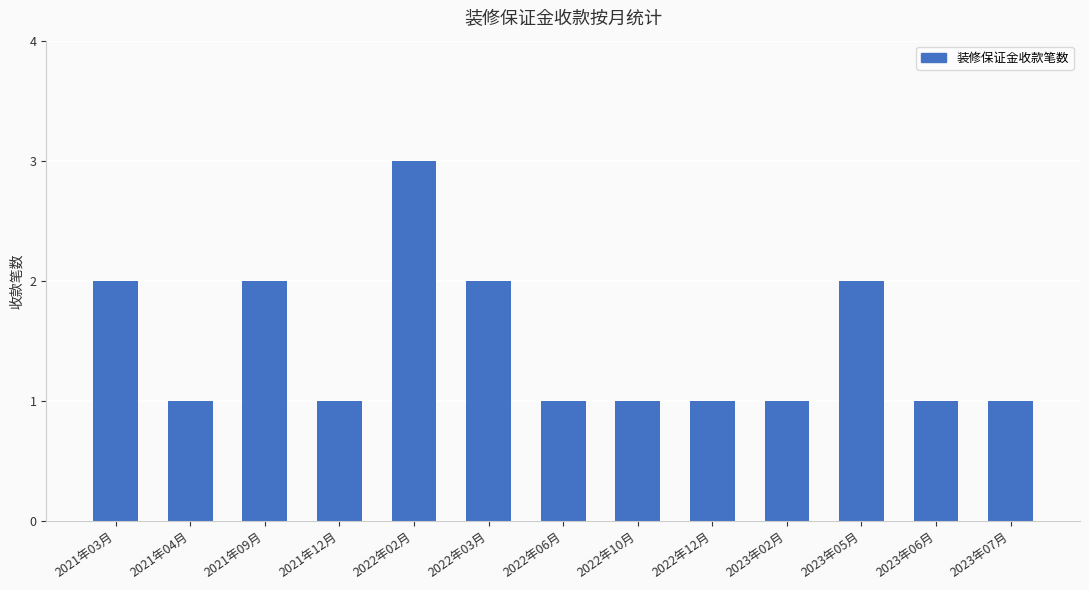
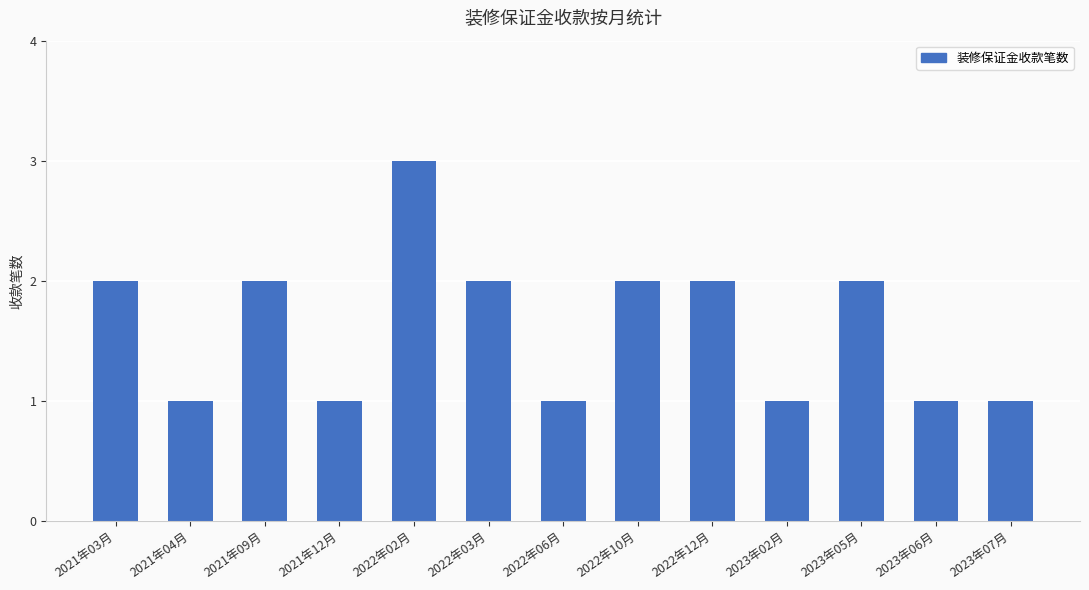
  {
    "2021年03月": 2,
    "2021年04月": 1,
    "2021年09月": 2,
    "2021年12月": 1,
    "2022年02月": 3,
    "2022年03月": 2,
    "2022年06月": 1,
-   "2022年10月": 1,
-   "2022年12月": 1,
+   "2022年10月": 2,
+   "2022年12月": 2,
    "2023年02月": 1,
    "2023年05月": 2,
    "2023年06月": 1,
    "2023年07月": 1
  }
